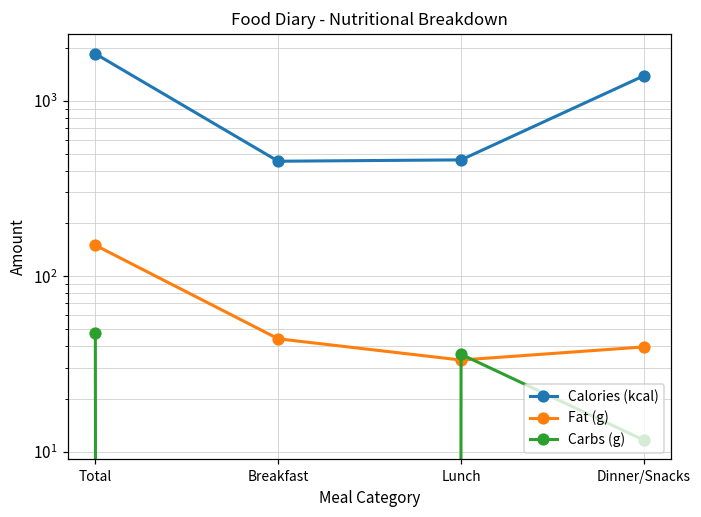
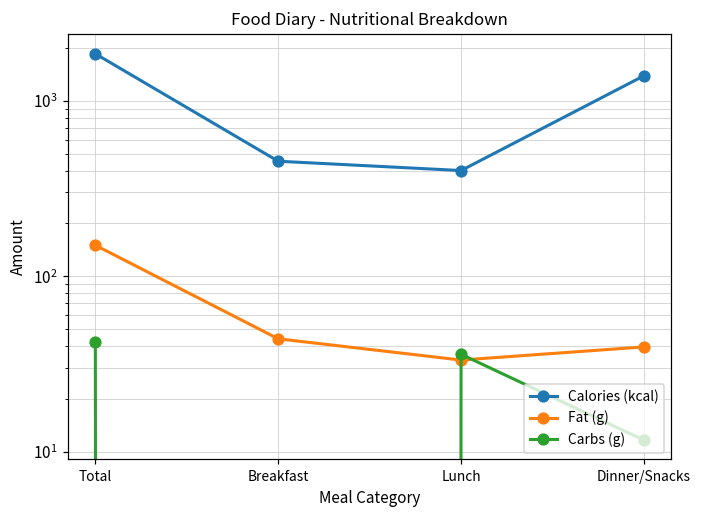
  {
    "Calories (kcal)": {
      "Total": 1800,
      "Breakfast": 450,
-     "Lunch": 460,
+     "Lunch": 400,
      "Dinner/Snacks": 1400
    },
    "Fat (g)": {
      "Total": 150,
      "Breakfast": 44,
      "Lunch": 33,
      "Dinner/Snacks": 40
    },
    "Carbs (g)": {
-     "Total": 48,
+     "Total": 42,
      "Lunch": 36
    }
  }
